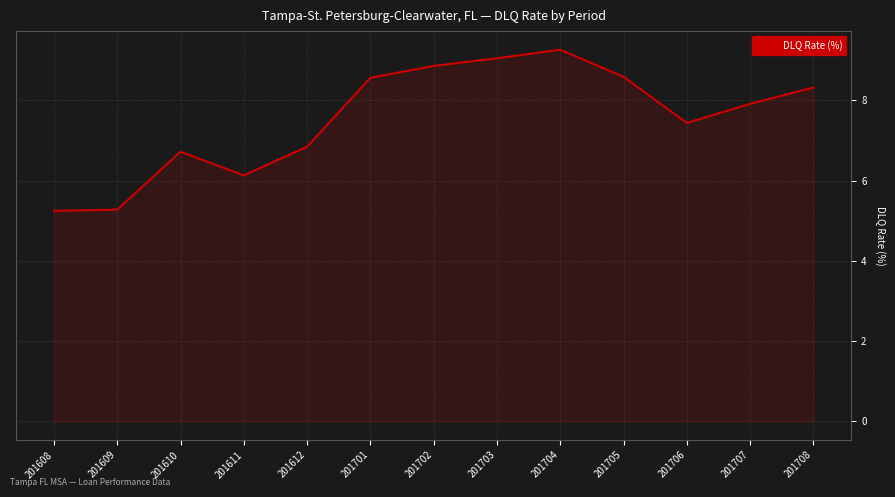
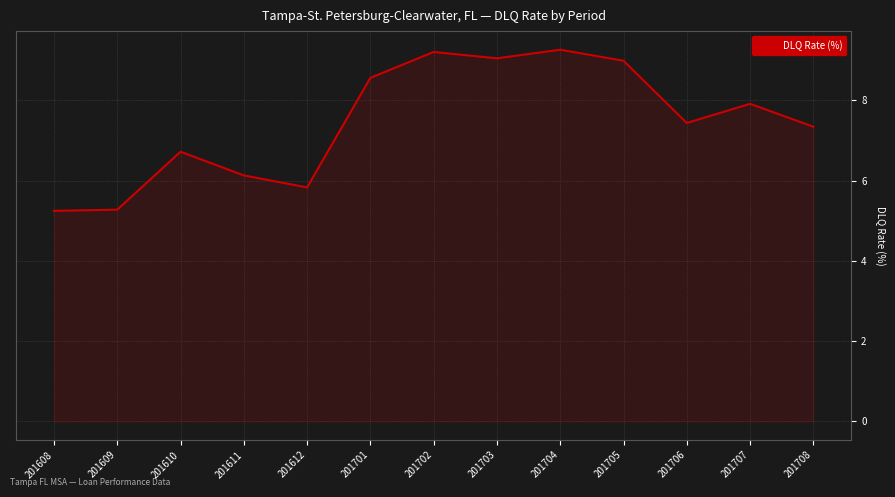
  {
    "201608": 5.2,
    "201609": 5.3,
    "201610": 6.7,
    "201611": 6.1,
-   "201612": 6.8,
+   "201612": 5.8,
    "201701": 8.6,
-   "201702": 8.9,
+   "201702": 9.2,
    "201703": 9.0,
    "201704": 9.3,
-   "201705": 8.6,
+   "201705": 9.0,
    "201706": 7.4,
    "201707": 7.9,
-   "201708": 8.3
+   "201708": 7.3
  }
